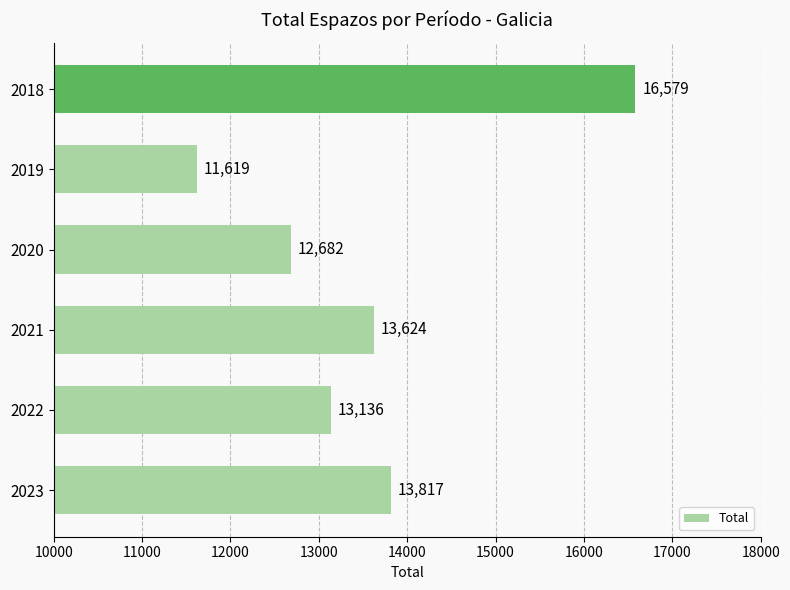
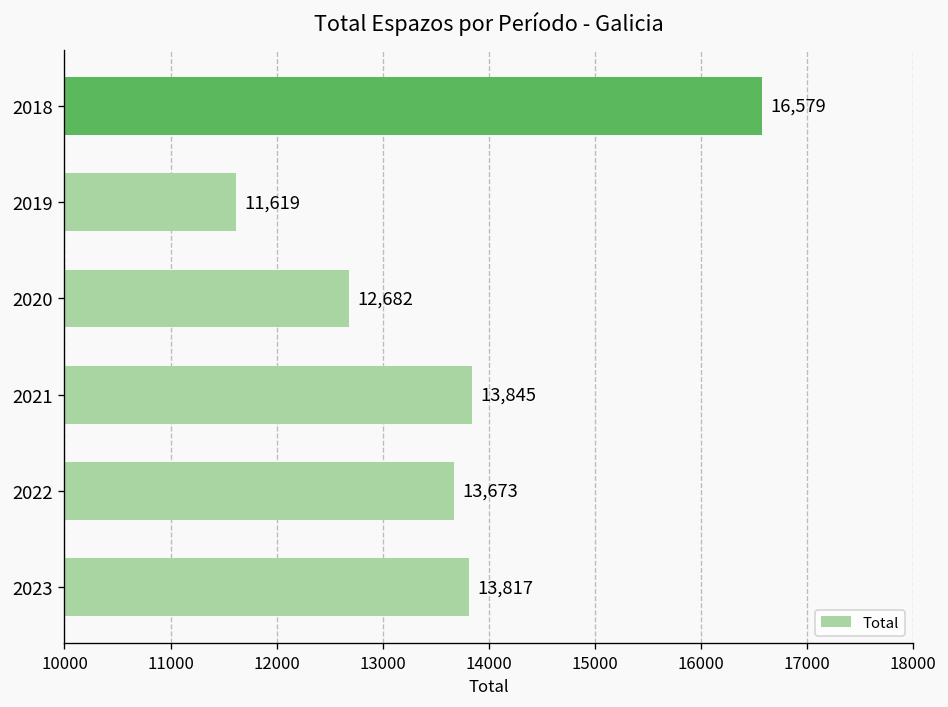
  {
    "2018": "16,579",
    "2019": "11,619",
    "2020": "12,682",
-   "2021": "13,624",
-   "2022": "13,136",
+   "2021": "13,845",
+   "2022": "13,673",
    "2023": "13,817"
  }
